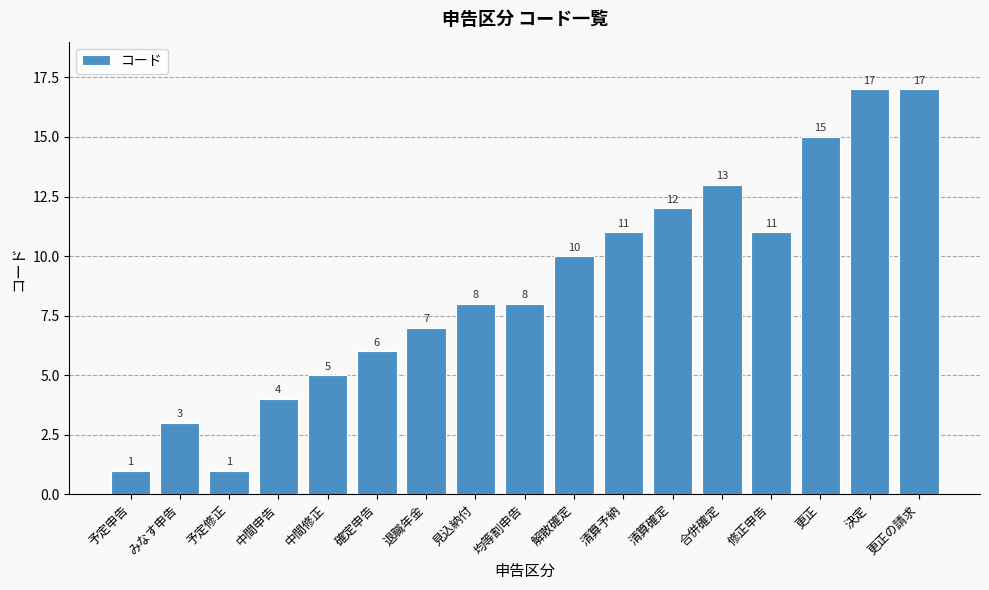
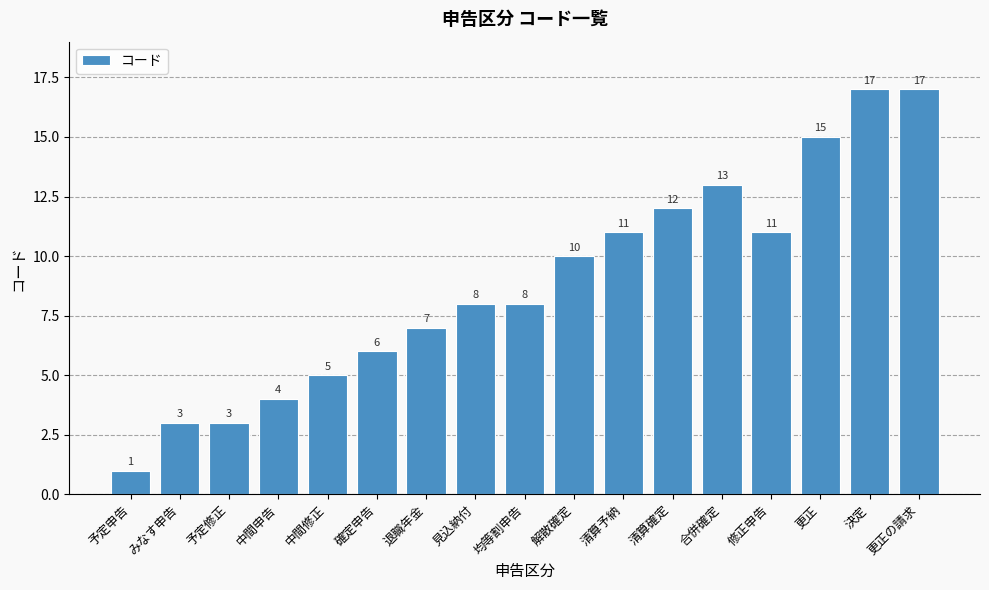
  {
    "予定申告": 1,
    "みなす申告": 3,
-   "予定修正": 1,
+   "予定修正": 3,
    "中間申告": 4,
    "中間修正": 5,
    "確定申告": 6,
    "退職年金": 7,
    "見込納付": 8,
    "均等割申告": 8,
    "解散確定": 10,
    "清算予納": 11,
    "清算確定": 12,
    "合併確定": 13,
    "修正申告": 11,
    "更正": 15,
    "決定": 17,
    "更正の請求": 17
  }
